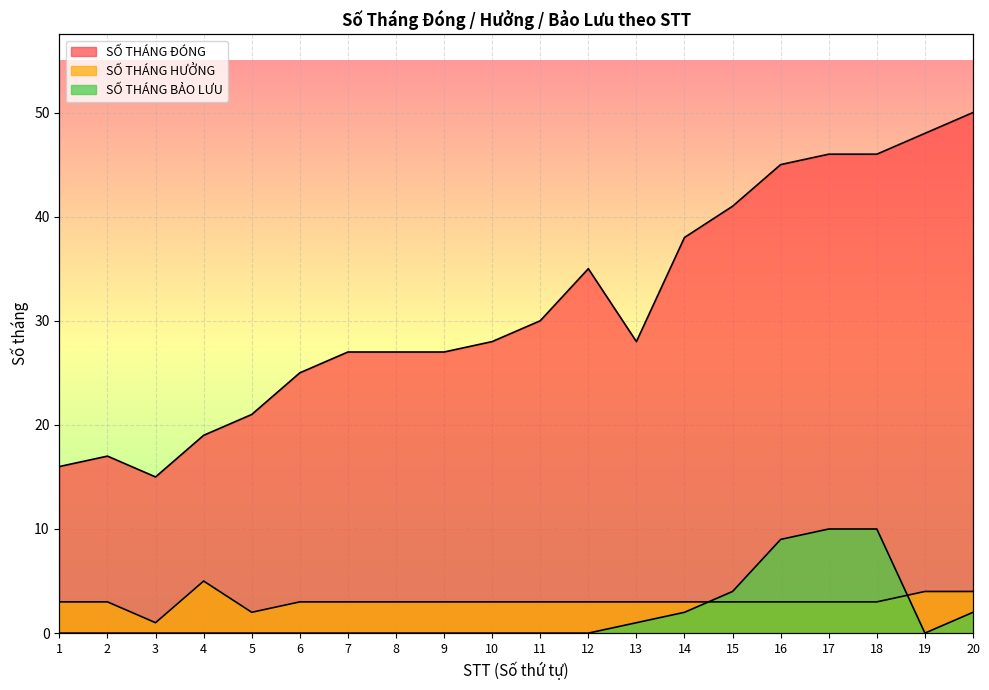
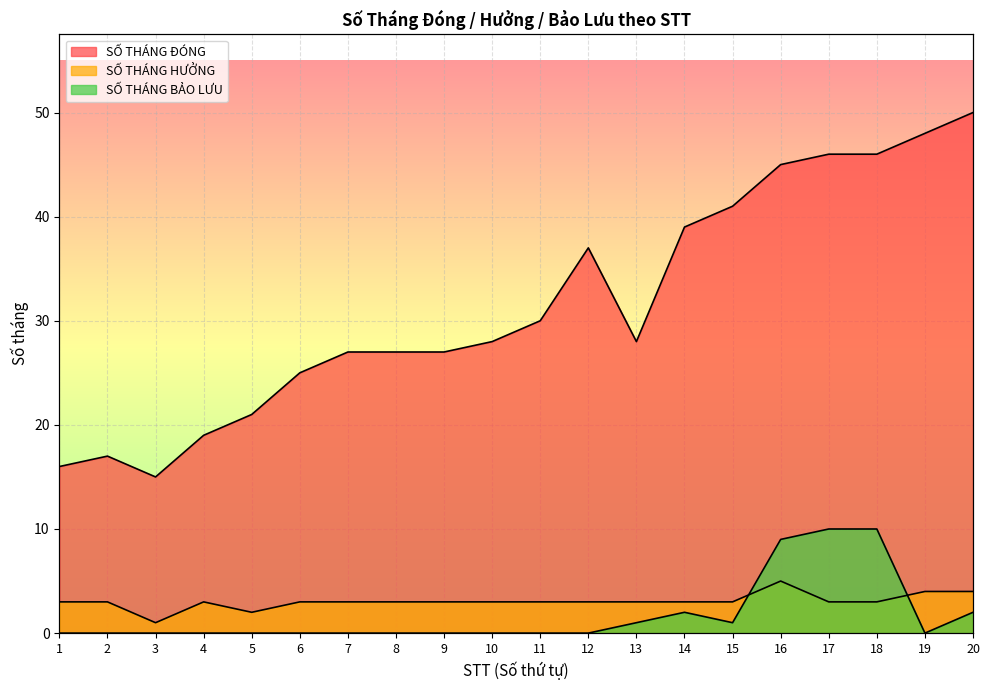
  {
    "SỐ THÁNG ĐÓNG": {
      "1": 16,
      "2": 17,
      "3": 15,
      "4": 19,
      "5": 21,
      "6": 25,
      "7": 27,
      "8": 27,
      "9": 27,
      "10": 28,
      "11": 30,
-     "12": 35,
+     "12": 37,
      "13": 28,
-     "14": 38,
+     "14": 39,
      "15": 41,
      "16": 45,
      "17": 46,
      "18": 46,
      "19": 48,
      "20": 50
    },
    "SỐ THÁNG HƯỞNG": {
      "1": 3,
      "2": 3,
      "3": 1,
-     "4": 5,
+     "4": 3,
      "5": 2,
      "6": 3,
      "7": 3,
      "8": 3,
      "9": 3,
      "10": 3,
      "11": 3,
      "12": 3,
      "13": 3,
      "14": 3,
      "15": 3,
-     "16": 3,
+     "16": 5,
      "17": 3,
      "18": 3,
      "19": 4,
      "20": 4
    },
    "SỐ THÁNG BẢO LƯU": {
      "1": 0,
      "2": 0,
      "3": 0,
      "4": 0,
      "5": 0,
      "6": 0,
      "7": 0,
      "8": 0,
      "9": 0,
      "10": 0,
      "11": 0,
      "12": 0,
      "13": 1,
      "14": 2,
-     "15": 4,
+     "15": 1,
      "16": 9,
      "17": 10,
      "18": 10,
      "19": 0,
      "20": 2
    }
  }
